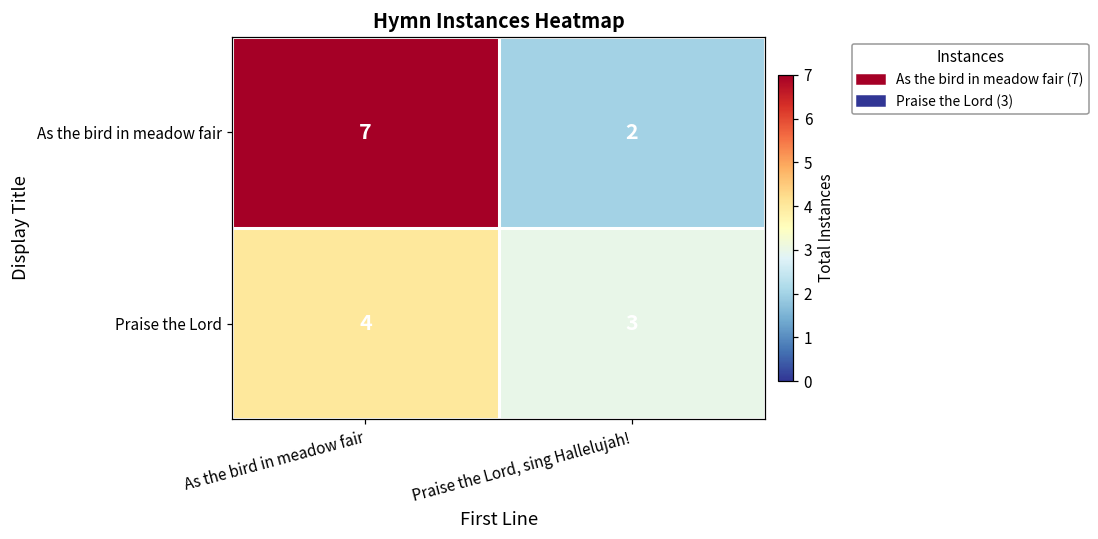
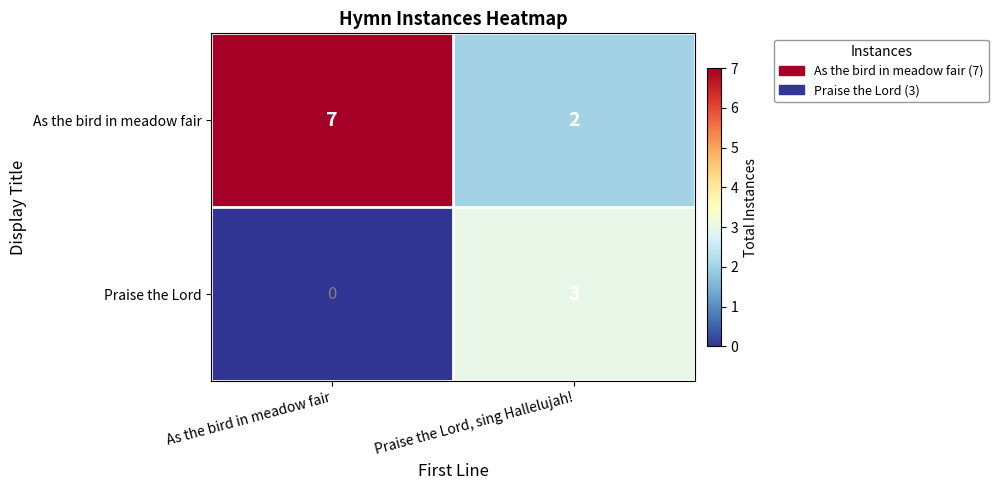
  {
    "As the bird in meadow fair": {
      "As the bird in meadow fair": 7,
      "Praise the Lord, sing Hallelujah!": 2
    },
    "Praise the Lord": {
-     "As the bird in meadow fair": 4
+     "As the bird in meadow fair": 0
    }
  }
